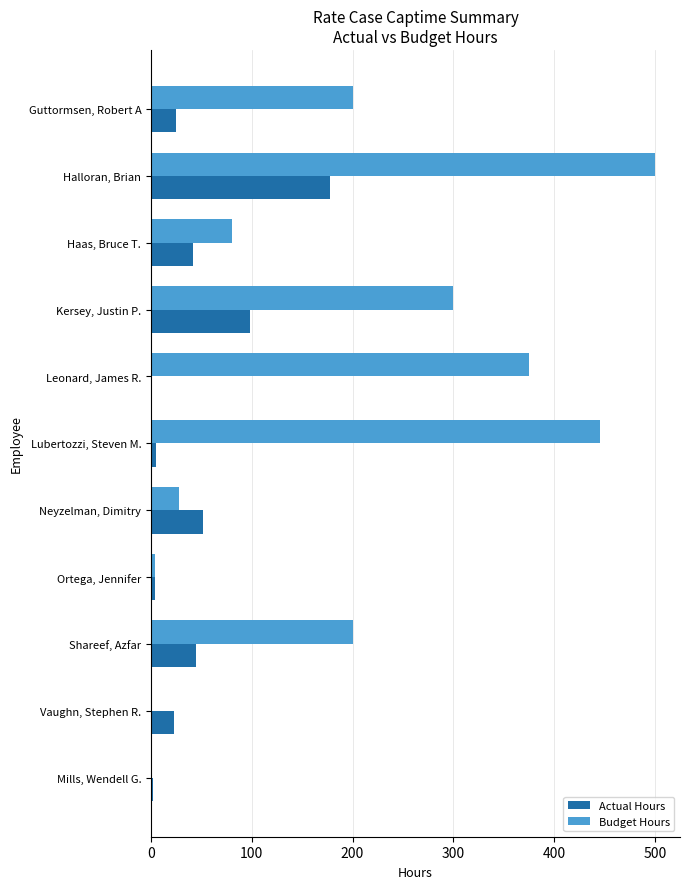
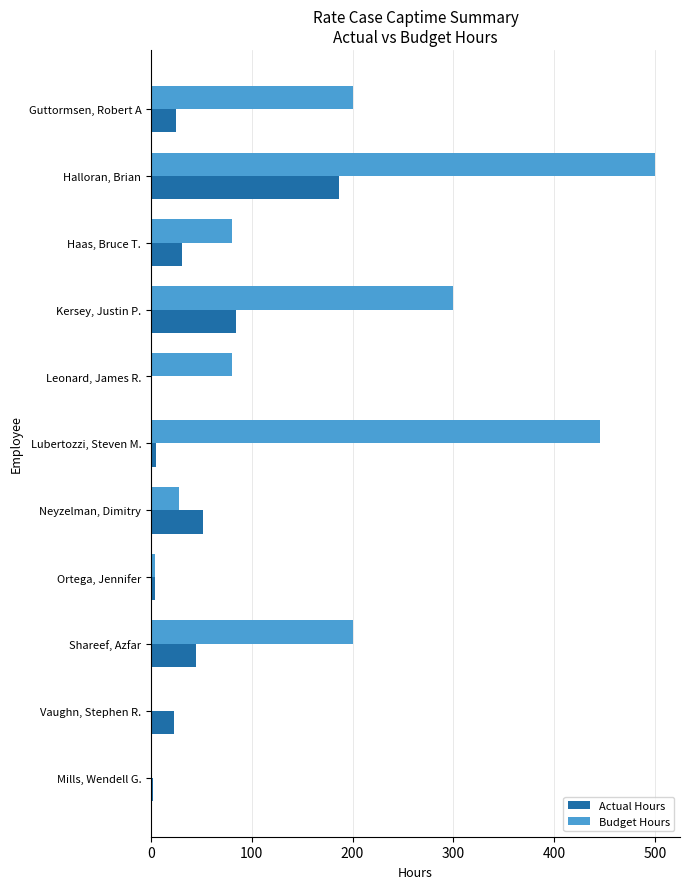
  {
    "Actual Hours": {
      "Guttormsen, Robert A": 25,
-     "Halloran, Brian": 178,
-     "Haas, Bruce T.": 42,
-     "Kersey, Justin P.": 98,
+     "Halloran, Brian": 187,
+     "Haas, Bruce T.": 31,
+     "Kersey, Justin P.": 84,
      "Leonard, James R.": 0,
      "Lubertozzi, Steven M.": 5,
      "Neyzelman, Dimitry": 52,
      "Ortega, Jennifer": 4,
      "Shareef, Azfar": 45,
      "Vaughn, Stephen R.": 23
    },
    "Budget Hours": {
      "Guttormsen, Robert A": 200,
      "Halloran, Brian": 500,
      "Haas, Bruce T.": 80,
      "Kersey, Justin P.": 300,
-     "Leonard, James R.": 375,
+     "Leonard, James R.": 80,
      "Lubertozzi, Steven M.": 446,
      "Neyzelman, Dimitry": 27,
      "Ortega, Jennifer": 4,
      "Shareef, Azfar": 200,
      "Vaughn, Stephen R.": 0,
      "Mills, Wendell G.": 0
    }
  }
